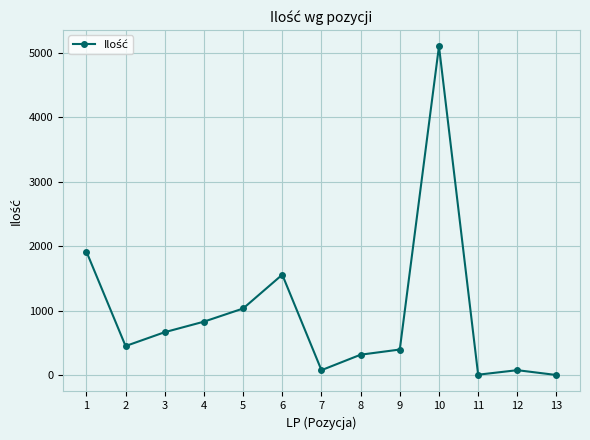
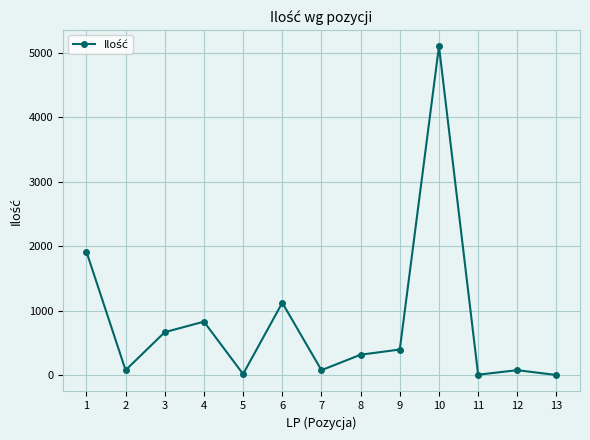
  {
    "1": 1900,
-   "2": 500,
+   "2": 100,
    "3": 700,
    "4": 800,
-   "5": 1000,
-   "6": 1600,
+   "5": 0,
+   "6": 1100,
    "7": 100,
    "8": 300,
    "9": 400,
    "10": 5100,
    "11": 0,
    "12": 100,
    "13": 0
  }
